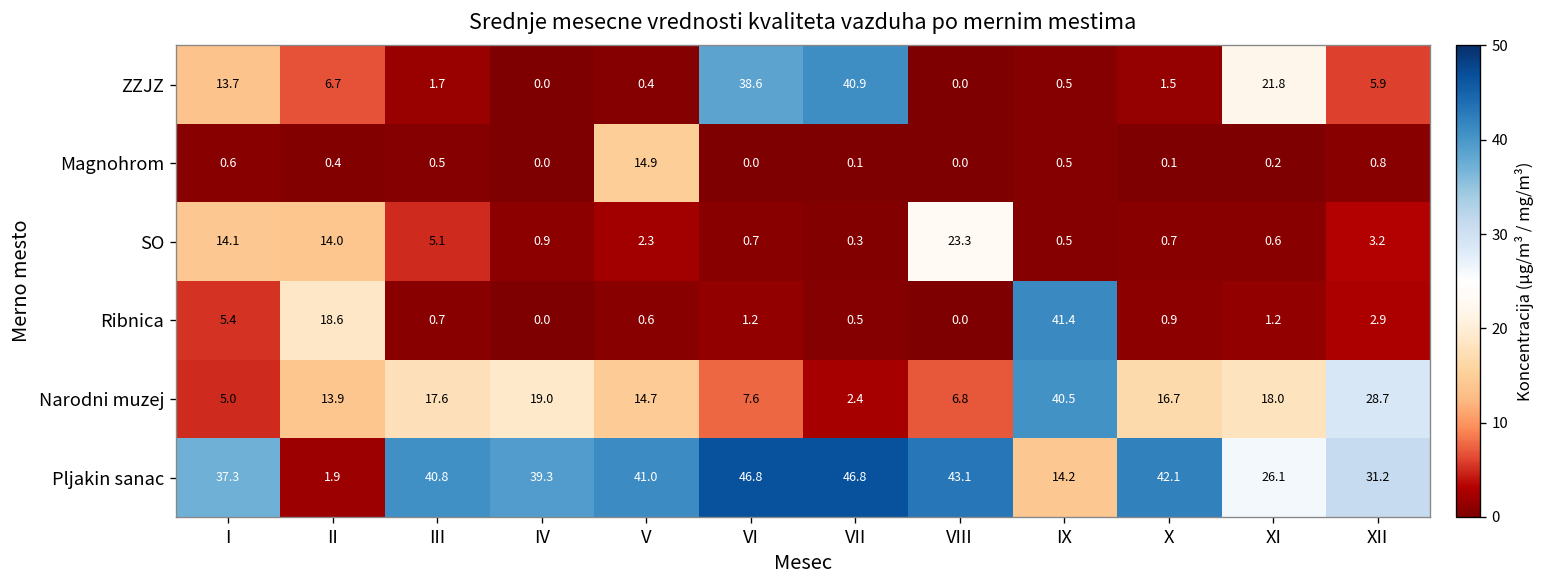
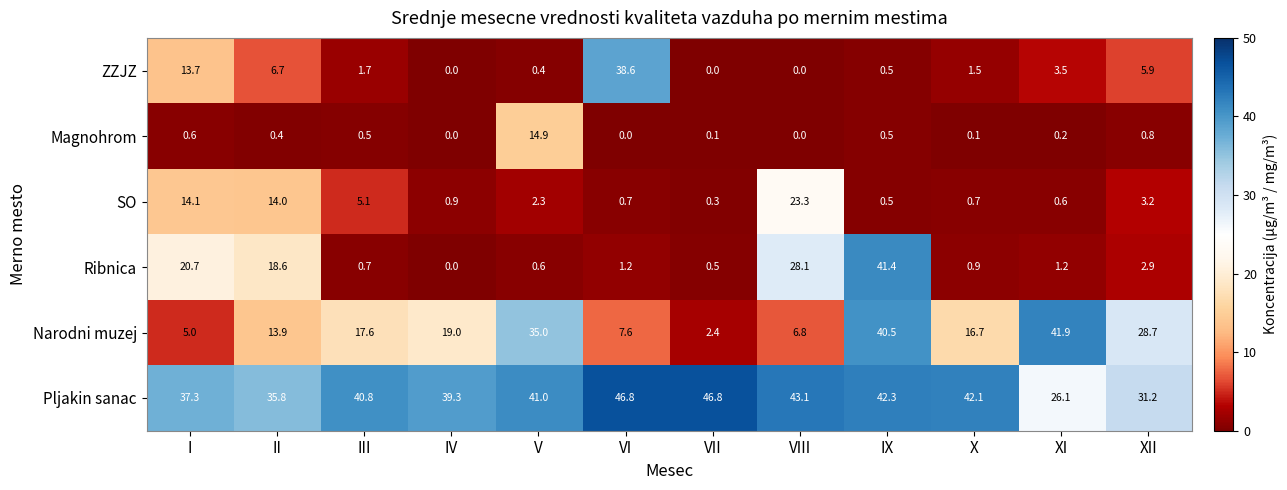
  {
    "ZZJZ": {
      "I": 13.7,
      "II": 6.7,
      "III": 1.7,
      "IV": 0.0,
      "V": 0.4,
      "VI": 38.6,
-     "VII": 40.9,
+     "VII": 0.0,
      "VIII": 0.0,
      "IX": 0.5,
      "X": 1.5,
-     "XI": 21.8,
+     "XI": 3.5,
      "XII": 5.9
    },
    "Magnohrom": {
      "I": 0.6,
      "II": 0.4,
      "III": 0.5,
      "IV": 0.0,
      "V": 14.9,
      "VI": 0.0,
      "VII": 0.1,
      "VIII": 0.0,
      "IX": 0.5,
      "X": 0.1,
      "XI": 0.2,
      "XII": 0.8
    },
    "SO": {
      "I": 14.1,
      "II": 14.0,
      "III": 5.1,
      "IV": 0.9,
      "V": 2.3,
      "VI": 0.7,
      "VII": 0.3,
      "VIII": 23.3,
      "IX": 0.5,
      "X": 0.7,
      "XI": 0.6,
      "XII": 3.2
    },
    "Ribnica": {
-     "I": 5.4,
+     "I": 20.7,
      "II": 18.6,
      "III": 0.7,
      "IV": 0.0,
      "V": 0.6,
      "VI": 1.2,
      "VII": 0.5,
-     "VIII": 0.0,
+     "VIII": 28.1,
      "IX": 41.4,
      "X": 0.9,
      "XI": 1.2,
      "XII": 2.9
    },
    "Narodni muzej": {
      "I": 5.0,
      "II": 13.9,
      "III": 17.6,
      "IV": 19.0,
-     "V": 14.7,
+     "V": 35.0,
      "VI": 7.6,
      "VII": 2.4,
      "VIII": 6.8,
      "IX": 40.5,
      "X": 16.7,
-     "XI": 18.0,
+     "XI": 41.9,
      "XII": 28.7
    },
    "Pljakin sanac": {
      "I": 37.3,
-     "II": 1.9,
+     "II": 35.8,
      "III": 40.8,
      "IV": 39.3,
      "V": 41.0,
      "VI": 46.8,
      "VII": 46.8,
      "VIII": 43.1,
-     "IX": 14.2,
+     "IX": 42.3,
      "X": 42.1,
      "XI": 26.1,
      "XII": 31.2
    }
  }
